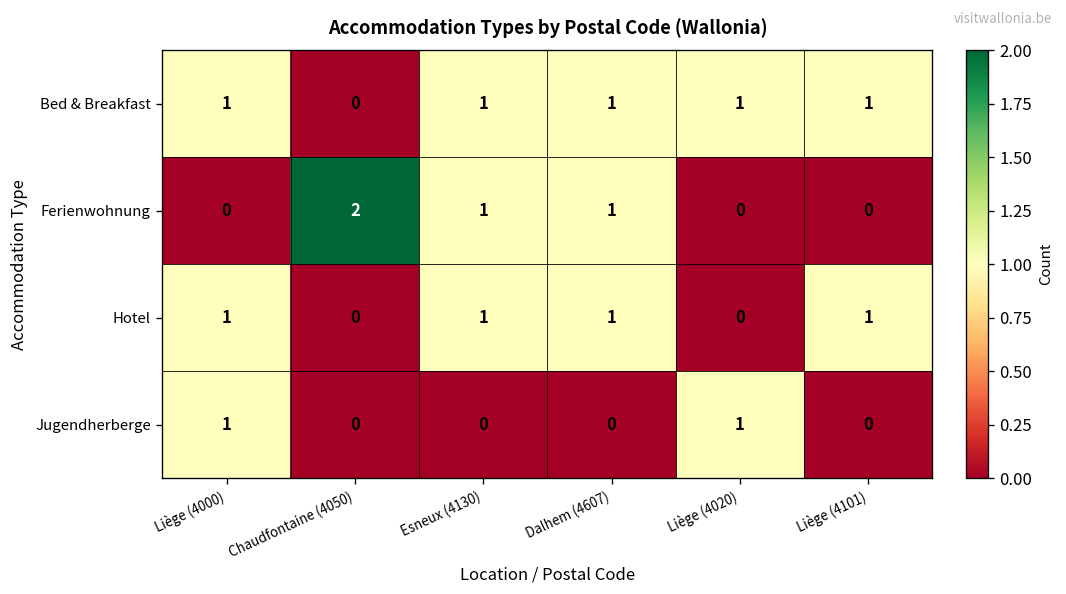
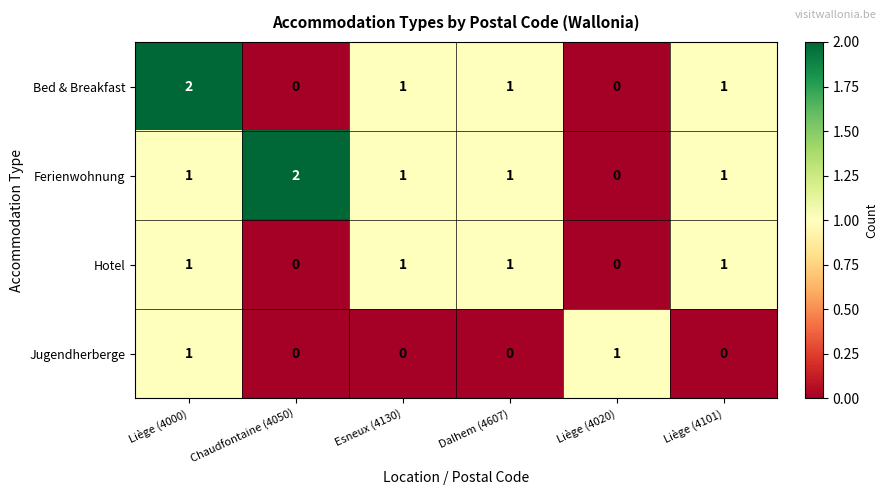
  {
    "Bed & Breakfast": {
-     "Liège (4000)": 1,
+     "Liège (4000)": 2,
      "Chaudfontaine (4050)": 0,
      "Esneux (4130)": 1,
      "Dalhem (4607)": 1,
-     "Liège (4020)": 1,
+     "Liège (4020)": 0,
      "Liège (4101)": 1
    },
    "Ferienwohnung": {
-     "Liège (4000)": 0,
+     "Liège (4000)": 1,
      "Chaudfontaine (4050)": 2,
      "Esneux (4130)": 1,
      "Dalhem (4607)": 1,
      "Liège (4020)": 0,
-     "Liège (4101)": 0
+     "Liège (4101)": 1
    },
    "Hotel": {
      "Liège (4000)": 1,
      "Chaudfontaine (4050)": 0,
      "Esneux (4130)": 1,
      "Dalhem (4607)": 1,
      "Liège (4020)": 0,
      "Liège (4101)": 1
    },
    "Jugendherberge": {
      "Liège (4000)": 1,
      "Chaudfontaine (4050)": 0,
      "Esneux (4130)": 0,
      "Dalhem (4607)": 0,
      "Liège (4020)": 1,
      "Liège (4101)": 0
    }
  }
